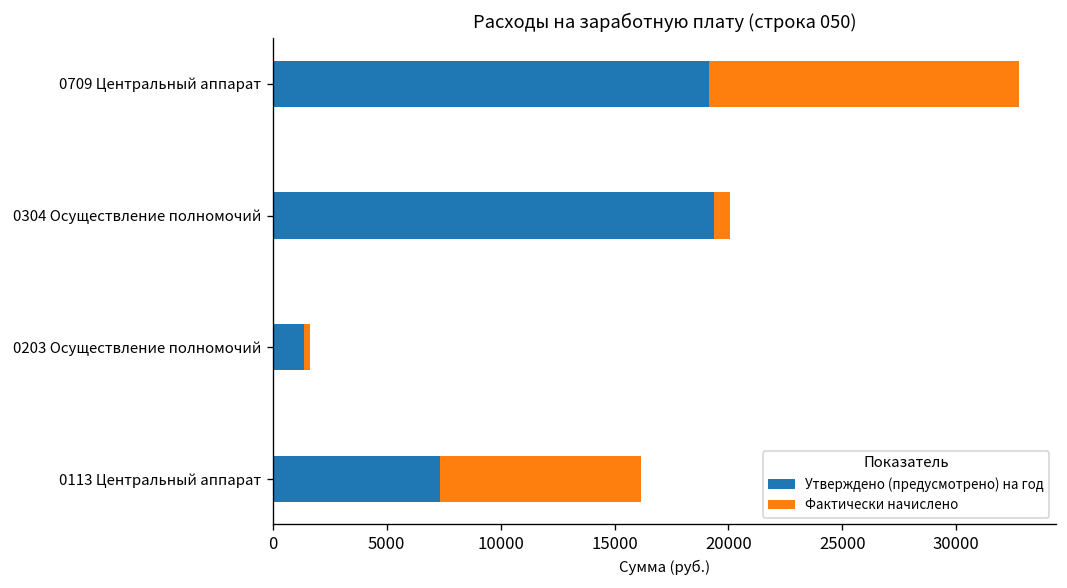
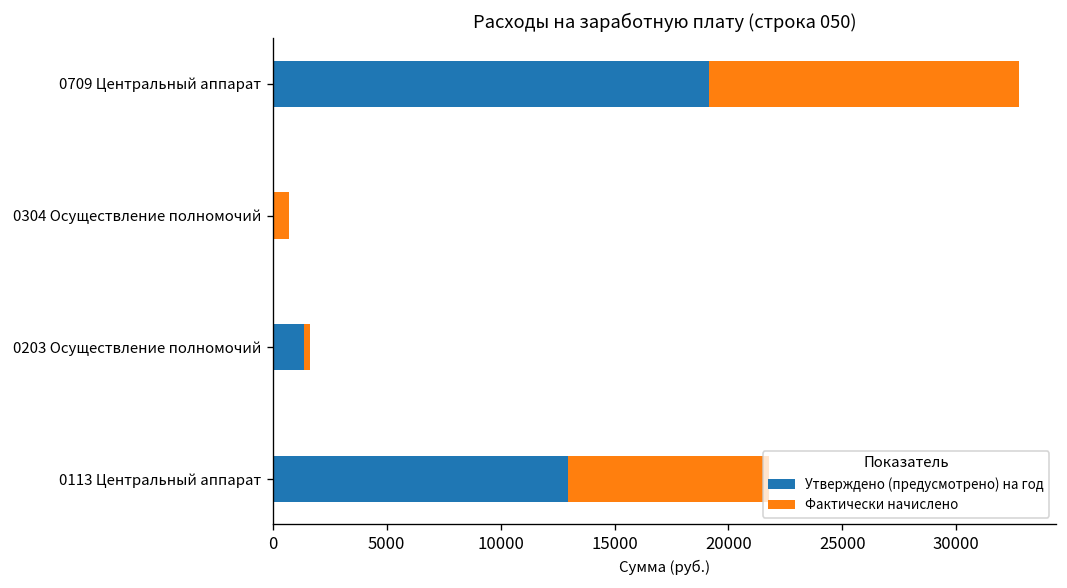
  {
    "Утверждено (предусмотрено) на год": {
      "0709 Центральный аппарат": 19100,
-     "0304 Осуществление полномочий": 19400,
+     "0304 Осуществление полномочий": 0,
      "0203 Осуществление полномочий": 1400,
-     "0113 Центральный аппарат": 7300
+     "0113 Центральный аппарат": 12900
    },
    "Фактически начислено": {
      "0709 Центральный аппарат": 13600,
      "0304 Осуществление полномочий": 700,
      "0203 Осуществление полномочий": 300
    }
  }
